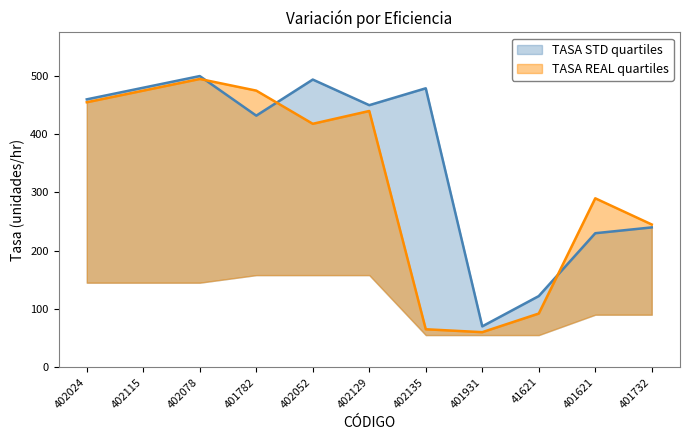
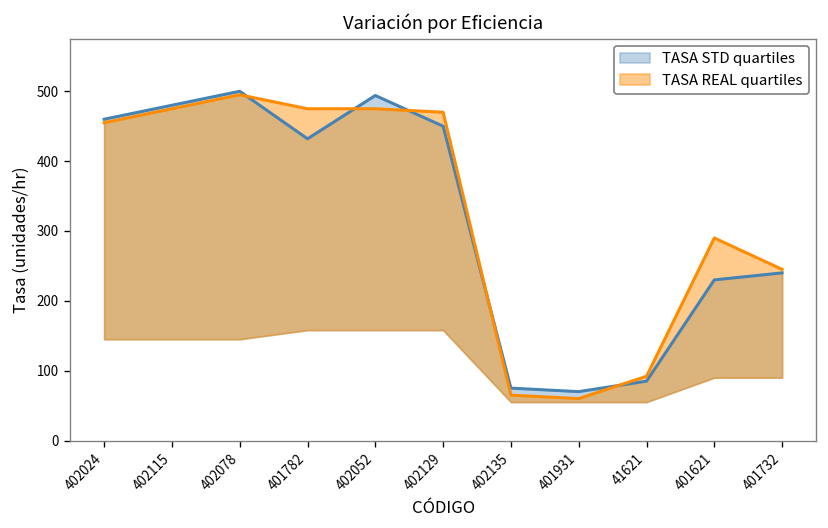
  {
    "TASA STD quartiles": {
      "402024": 460,
      "402115": 480,
      "402078": 500,
      "401782": 430,
      "402052": 490,
      "402129": 450,
-     "402135": 480,
+     "402135": 80,
      "401931": 70,
-     "41621": 120,
+     "41621": 90,
      "401621": 230,
      "401732": 240
    },
    "TASA REAL quartiles": {
      "402024": 460,
      "402115": 480,
      "402078": 500,
      "401782": 480,
-     "402052": 420,
-     "402129": 440,
+     "402052": 480,
+     "402129": 470,
      "402135": 70,
      "401931": 60,
      "41621": 90,
      "401621": 290,
      "401732": 250
    }
  }
